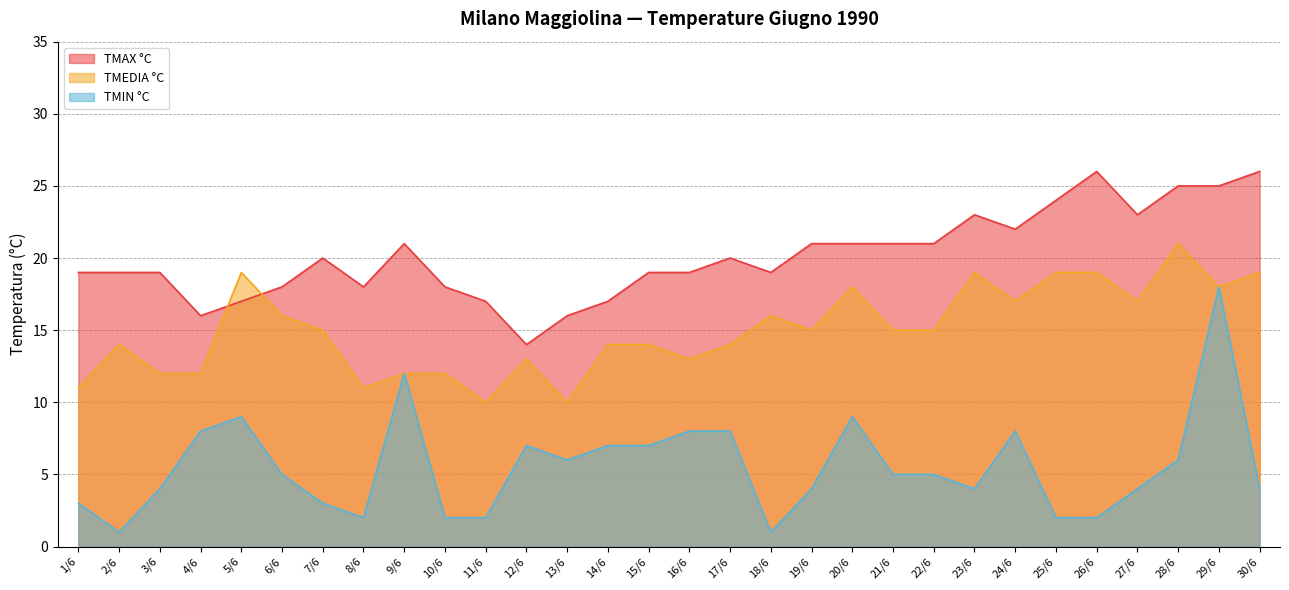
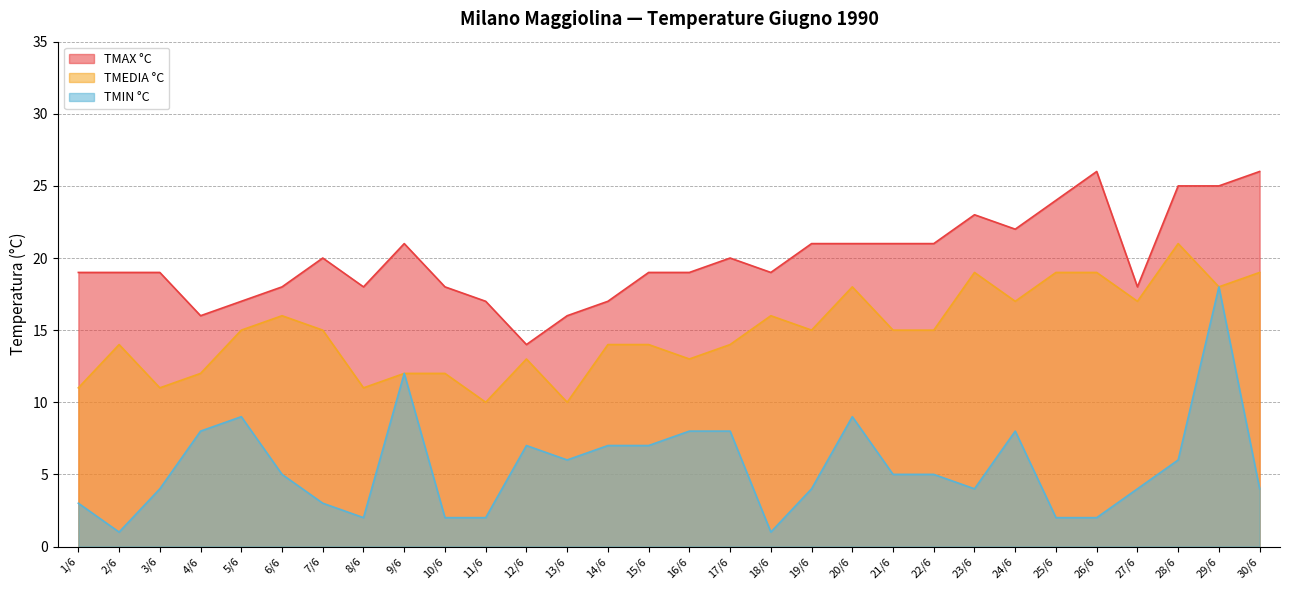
  {
    "TMAX °C": {
      "1/6": 19,
      "2/6": 19,
      "3/6": 19,
      "4/6": 16,
      "5/6": 17,
      "6/6": 18,
      "7/6": 20,
      "8/6": 18,
      "9/6": 21,
      "10/6": 18,
      "11/6": 17,
      "12/6": 14,
      "13/6": 16,
      "14/6": 17,
      "15/6": 19,
      "16/6": 19,
      "17/6": 20,
      "18/6": 19,
      "19/6": 21,
      "20/6": 21,
      "21/6": 21,
      "22/6": 21,
      "23/6": 23,
      "24/6": 22,
      "25/6": 24,
      "26/6": 26,
-     "27/6": 23,
+     "27/6": 18,
      "28/6": 25,
      "29/6": 25,
      "30/6": 26
    },
    "TMEDIA °C": {
      "1/6": 11,
      "2/6": 14,
-     "3/6": 12,
+     "3/6": 11,
      "4/6": 12,
-     "5/6": 19,
+     "5/6": 15,
      "6/6": 16,
      "7/6": 15,
      "8/6": 11,
      "10/6": 12,
      "11/6": 10,
      "12/6": 13,
      "13/6": 10,
      "14/6": 14,
      "15/6": 14,
      "16/6": 13,
      "17/6": 14,
      "18/6": 16,
      "19/6": 15,
      "20/6": 18,
      "21/6": 15,
      "22/6": 15,
      "23/6": 19,
      "24/6": 17,
      "25/6": 19,
      "26/6": 19,
      "27/6": 17,
      "28/6": 21,
      "30/6": 19
    },
    "TMIN °C": {
      "1/6": 3,
      "2/6": 1,
      "3/6": 4,
      "4/6": 8,
      "5/6": 9,
      "6/6": 5,
      "7/6": 3,
      "8/6": 2,
      "10/6": 2,
      "11/6": 2,
      "12/6": 7,
      "13/6": 6,
      "14/6": 7,
      "15/6": 7,
      "16/6": 8,
      "17/6": 8,
      "18/6": 1,
      "19/6": 4,
      "20/6": 9,
      "21/6": 5,
      "22/6": 5,
      "23/6": 4,
      "24/6": 8,
      "25/6": 2,
      "26/6": 2,
      "27/6": 4,
      "28/6": 6,
      "30/6": 4
    }
  }
